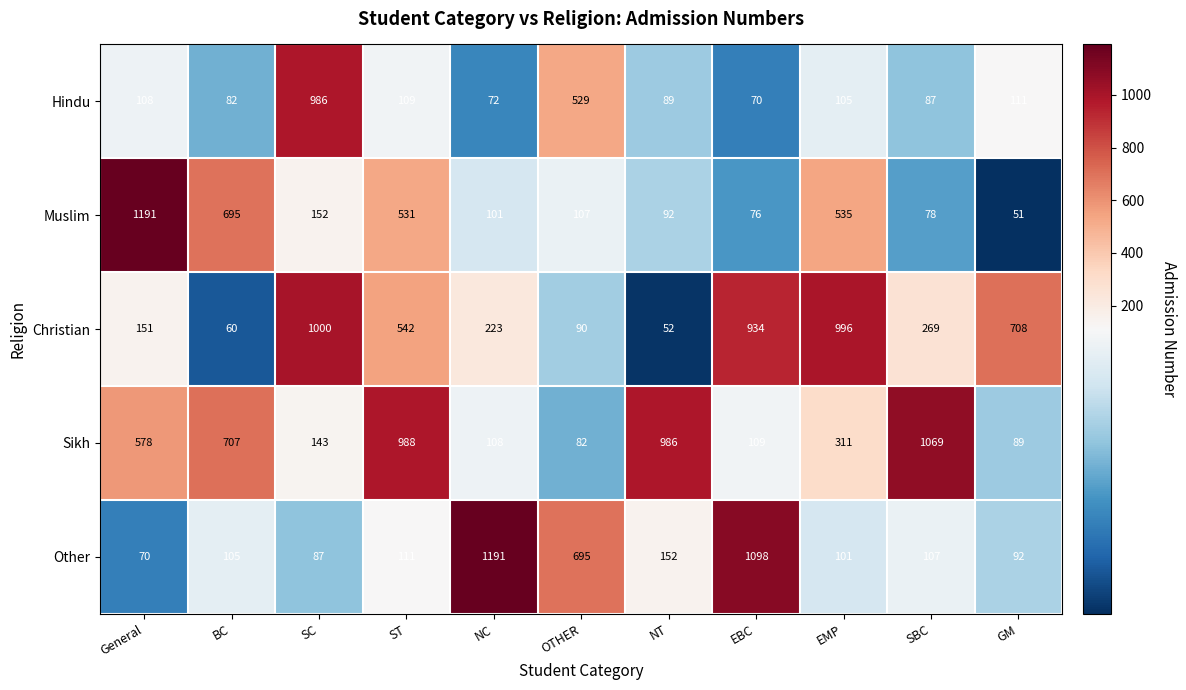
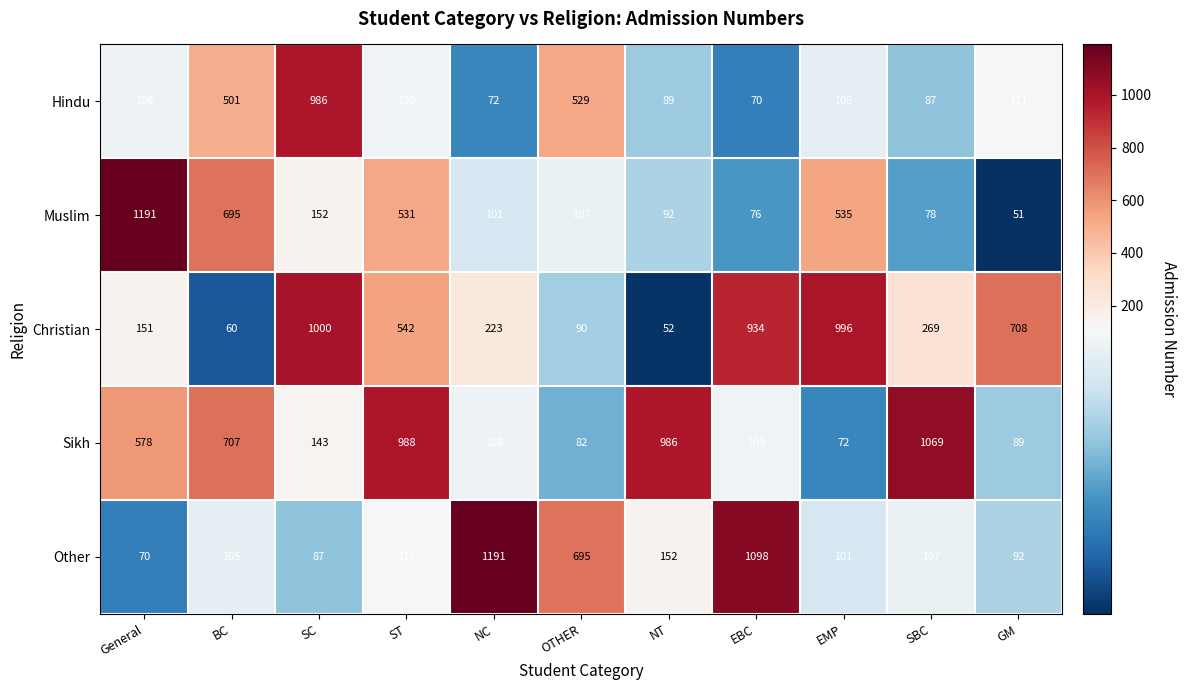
  {
    "Hindu": {
-     "BC": 82,
+     "BC": 501,
      "SC": 986,
      "NC": 72,
      "OTHER": 529,
      "NT": 89,
      "EBC": 70,
      "SBC": 87
    },
    "Muslim": {
      "General": 1191,
      "BC": 695,
      "SC": 152,
      "ST": 531,
      "NT": 92,
      "EBC": 76,
      "EMP": 535,
      "SBC": 78,
      "GM": 51
    },
    "Christian": {
      "General": 151,
      "BC": 60,
      "SC": 1000,
      "ST": 542,
      "NC": 223,
      "OTHER": 90,
      "NT": 52,
      "EBC": 934,
      "EMP": 996,
      "SBC": 269,
      "GM": 708
    },
    "Sikh": {
      "General": 578,
      "BC": 707,
      "SC": 143,
      "ST": 988,
      "OTHER": 82,
      "NT": 986,
-     "EMP": 311,
+     "EMP": 72,
      "SBC": 1069,
      "GM": 89
    },
    "Other": {
      "General": 70,
      "SC": 87,
      "NC": 1191,
      "OTHER": 695,
      "NT": 152,
      "EBC": 1098,
      "GM": 92
    }
  }
